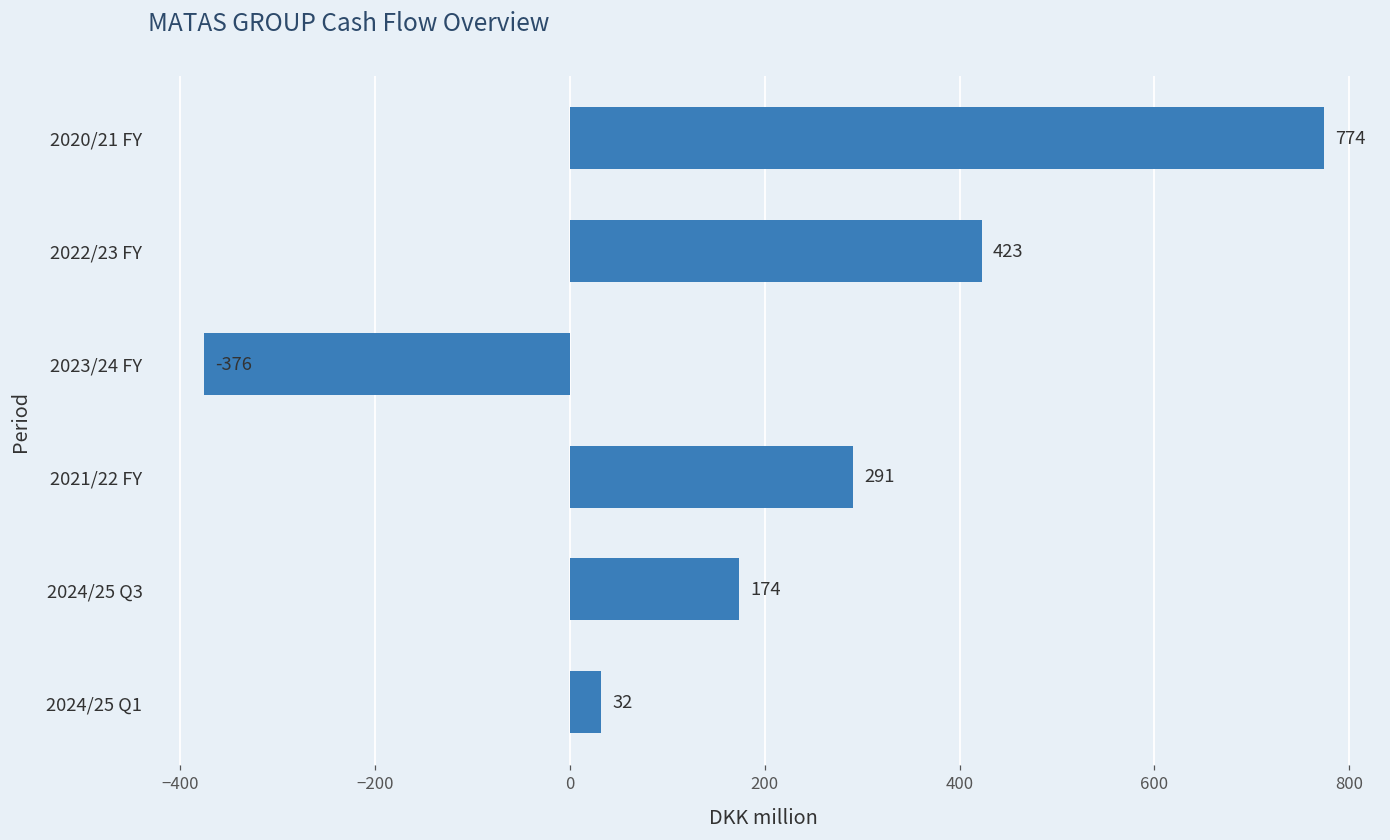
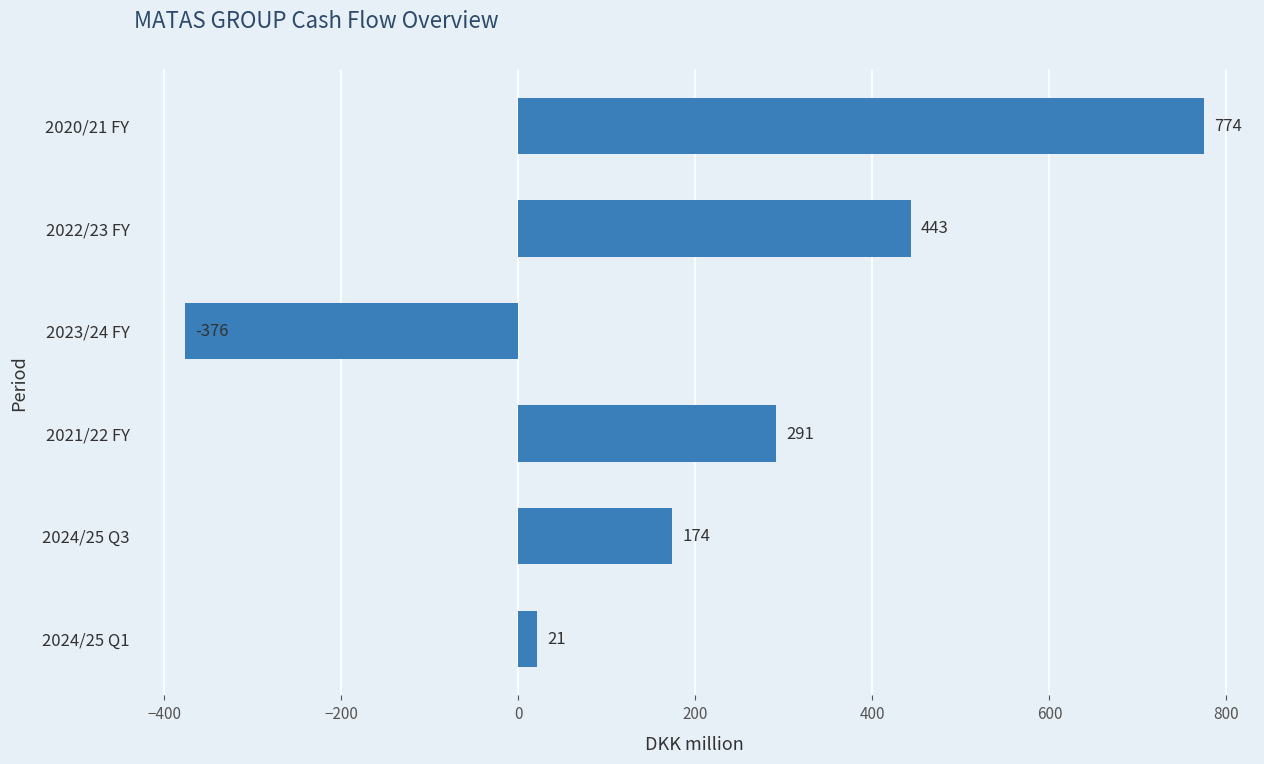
  {
    "2020/21 FY": 774,
-   "2022/23 FY": 423,
+   "2022/23 FY": 443,
    "2023/24 FY": -376,
    "2021/22 FY": 291,
    "2024/25 Q3": 174,
-   "2024/25 Q1": 32
+   "2024/25 Q1": 21
  }
